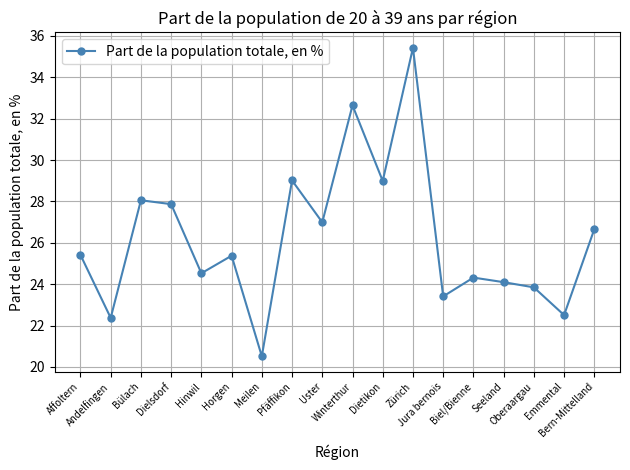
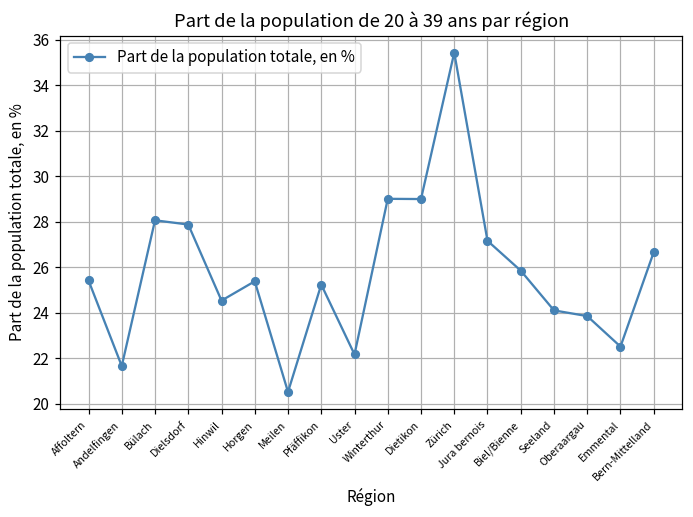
  {
    "Affoltern": 25.4,
-   "Andelfingen": 22.4,
+   "Andelfingen": 21.7,
    "Bülach": 28.1,
    "Dielsdorf": 27.9,
    "Hinwil": 24.5,
    "Horgen": 25.4,
    "Meilen": 20.5,
-   "Pfäffikon": 29.0,
-   "Uster": 27.0,
-   "Winterthur": 32.6,
+   "Pfäffikon": 25.2,
+   "Uster": 22.2,
+   "Winterthur": 29.0,
    "Dietikon": 29.0,
    "Zürich": 35.4,
-   "Jura bernois": 23.4,
-   "Biel/Bienne": 24.3,
+   "Jura bernois": 27.2,
+   "Biel/Bienne": 25.8,
    "Seeland": 24.1,
    "Oberaargau": 23.8,
    "Emmental": 22.5,
    "Bern-Mittelland": 26.7
  }
